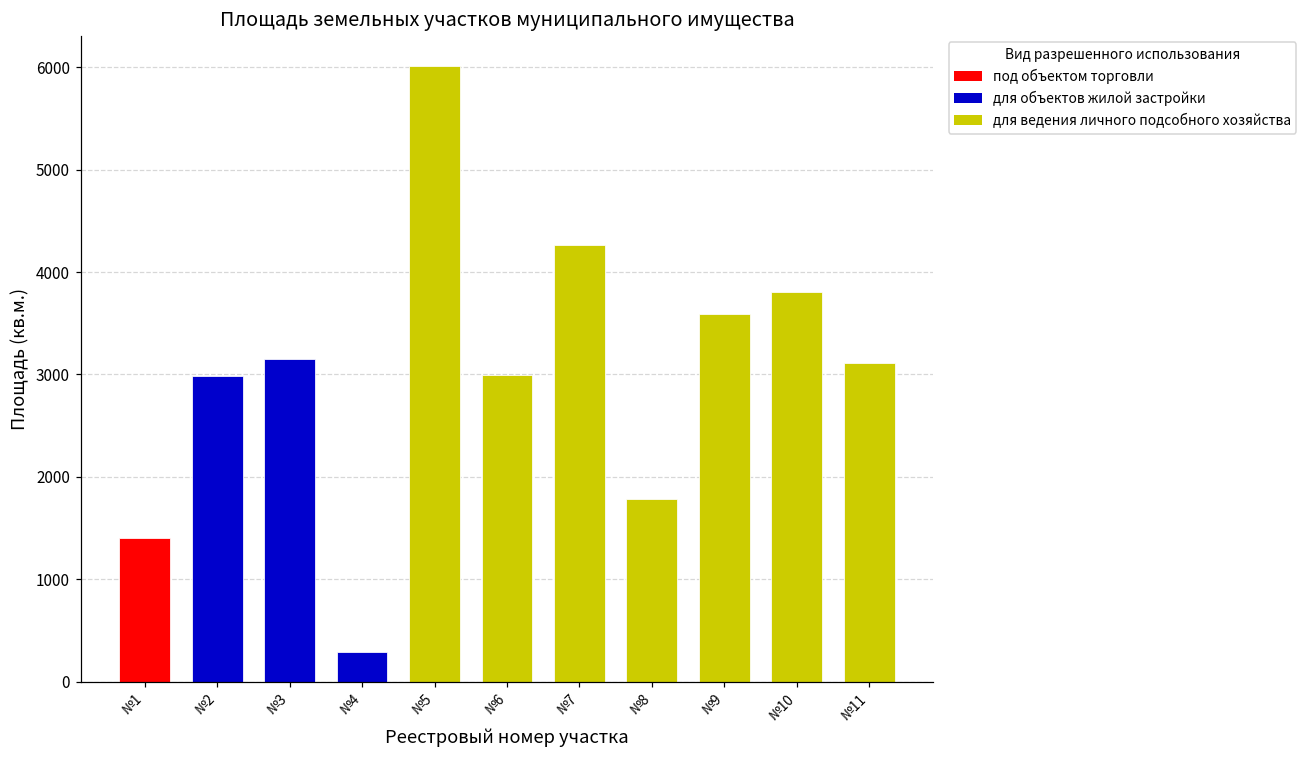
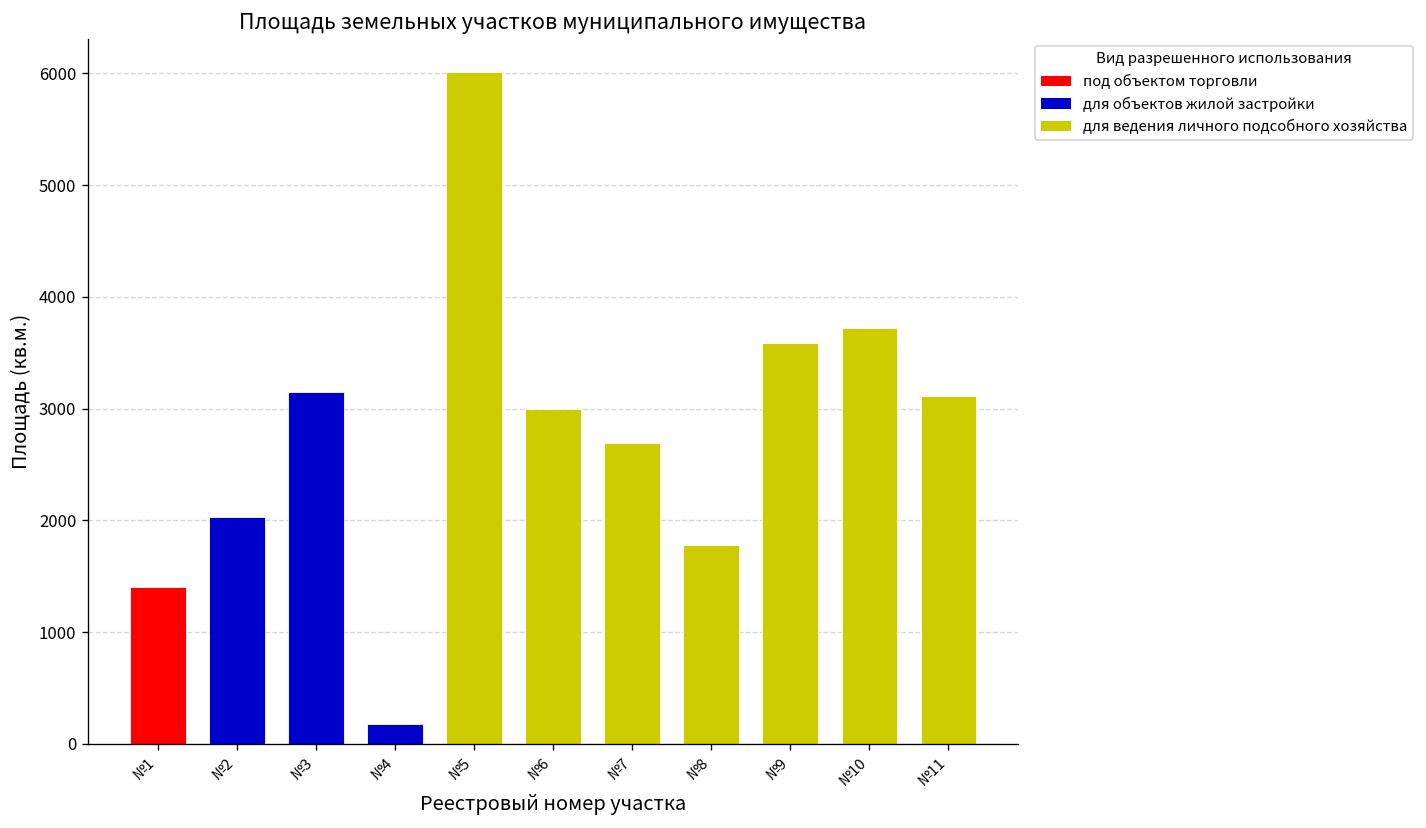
  {
    "№1": 1400,
-   "№2": 3000,
+   "№2": 2000,
    "№3": 3200,
-   "№4": 300,
+   "№4": 200,
    "№5": 6000,
    "№6": 3000,
-   "№7": 4300,
+   "№7": 2700,
    "№8": 1800,
    "№9": 3600,
-   "№10": 3800,
+   "№10": 3700,
    "№11": 3100
  }
